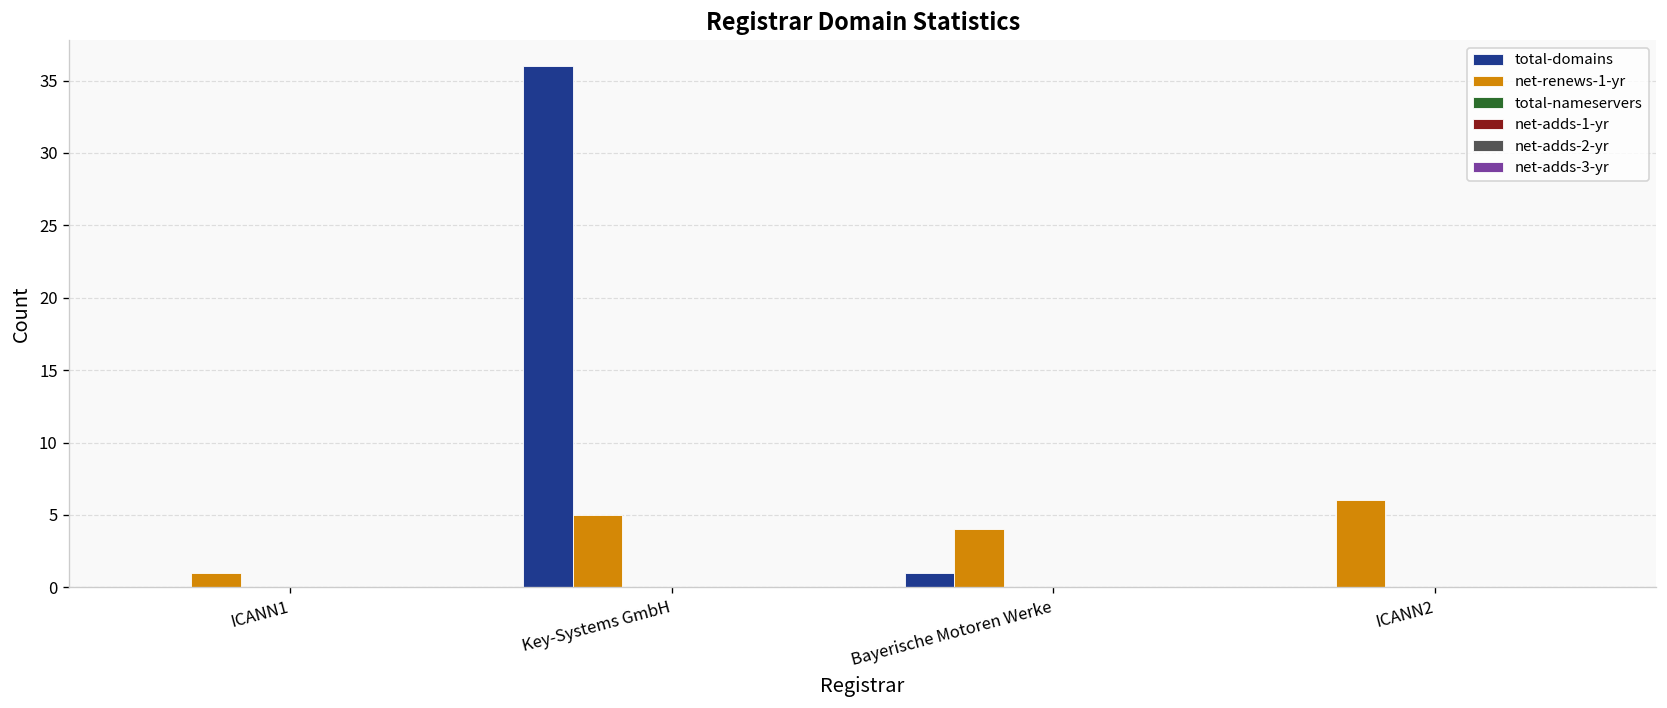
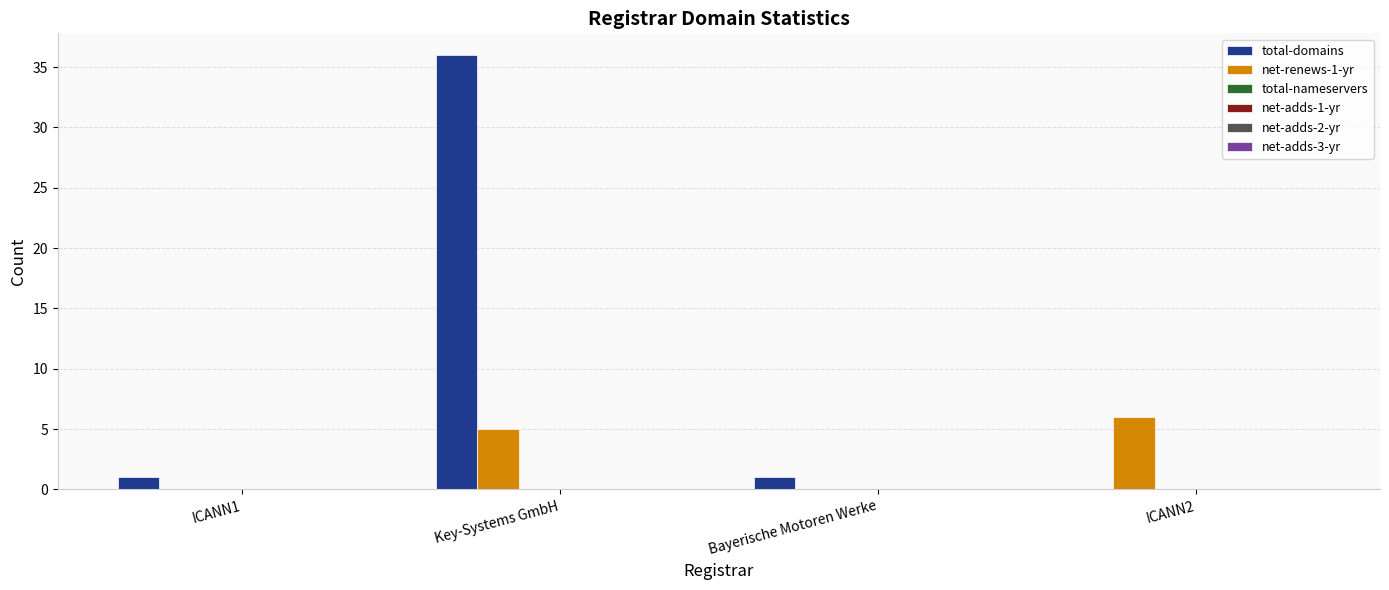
  {
    "total-domains": {
-     "ICANN1": 0,
+     "ICANN1": 1,
      "Key-Systems GmbH": 36,
      "Bayerische Motoren Werke": 1,
      "ICANN2": 0
    },
    "net-renews-1-yr": {
-     "ICANN1": 1,
+     "ICANN1": 0,
      "Key-Systems GmbH": 5,
-     "Bayerische Motoren Werke": 4,
+     "Bayerische Motoren Werke": 0,
      "ICANN2": 6
    },
    "total-nameservers": {
      "ICANN1": 0,
      "Key-Systems GmbH": 0,
      "Bayerische Motoren Werke": 0,
      "ICANN2": 0
    },
    "net-adds-1-yr": {
      "ICANN1": 0,
      "Key-Systems GmbH": 0,
      "Bayerische Motoren Werke": 0,
      "ICANN2": 0
    },
    "net-adds-2-yr": {
      "ICANN1": 0,
      "Key-Systems GmbH": 0,
      "Bayerische Motoren Werke": 0,
      "ICANN2": 0
    },
    "net-adds-3-yr": {
      "ICANN1": 0,
      "Key-Systems GmbH": 0,
      "Bayerische Motoren Werke": 0,
      "ICANN2": 0
    }
  }
